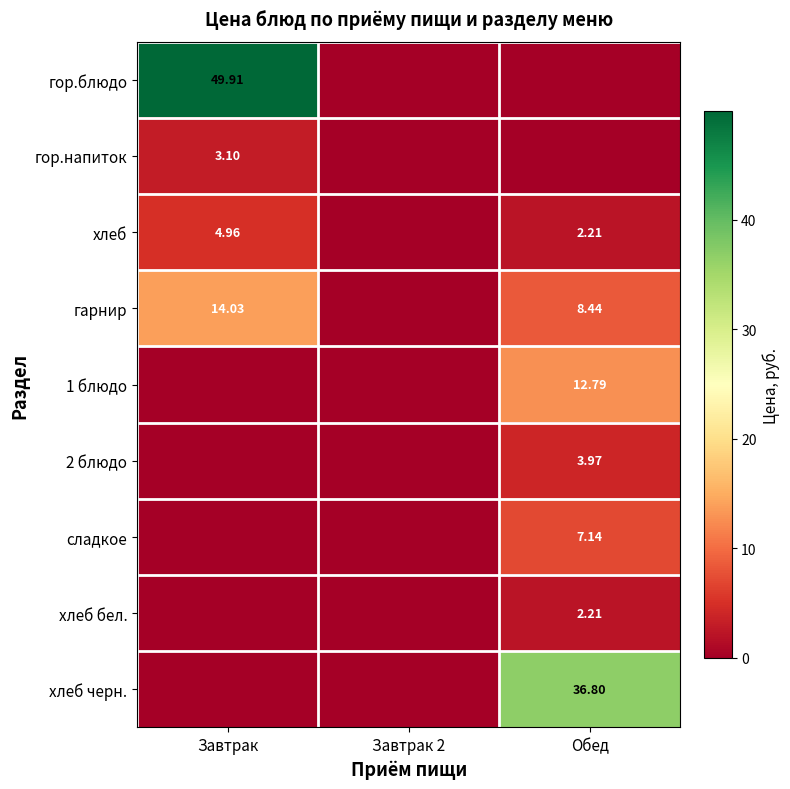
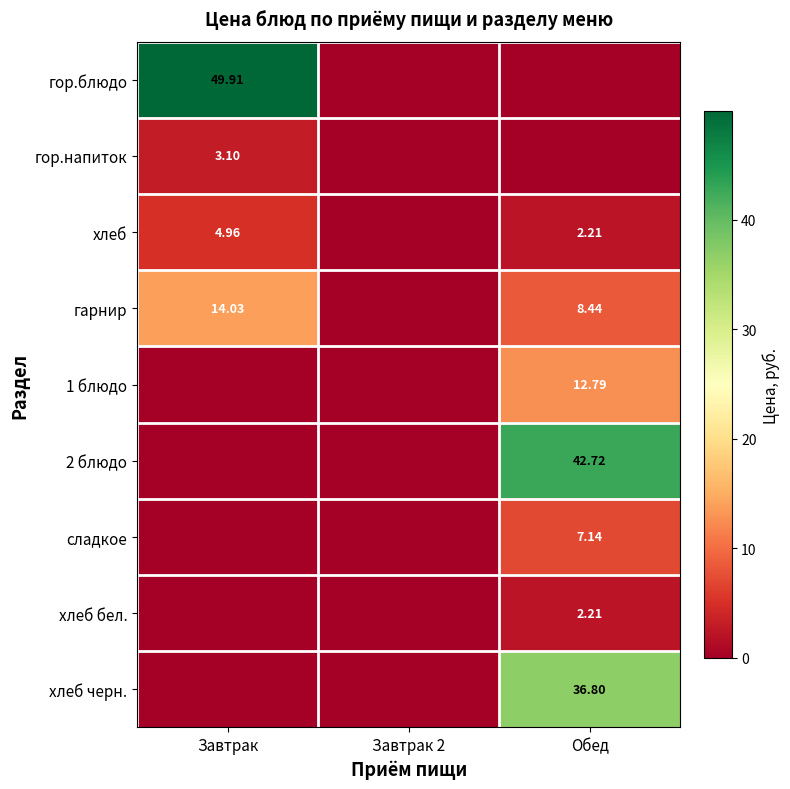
  {
    "гор.блюдо": {
      "Завтрак": 49.91
    },
    "гор.напиток": {
      "Завтрак": 3.10
    },
    "хлеб": {
      "Завтрак": 4.96,
      "Обед": 2.21
    },
    "гарнир": {
      "Завтрак": 14.03,
      "Обед": 8.44
    },
    "1 блюдо": {
      "Обед": 12.79
    },
    "2 блюдо": {
-     "Обед": 3.97
+     "Обед": 42.72
    },
    "сладкое": {
      "Обед": 7.14
    },
    "хлеб бел.": {
      "Обед": 2.21
    },
    "хлеб черн.": {
      "Обед": 36.80
    }
  }
